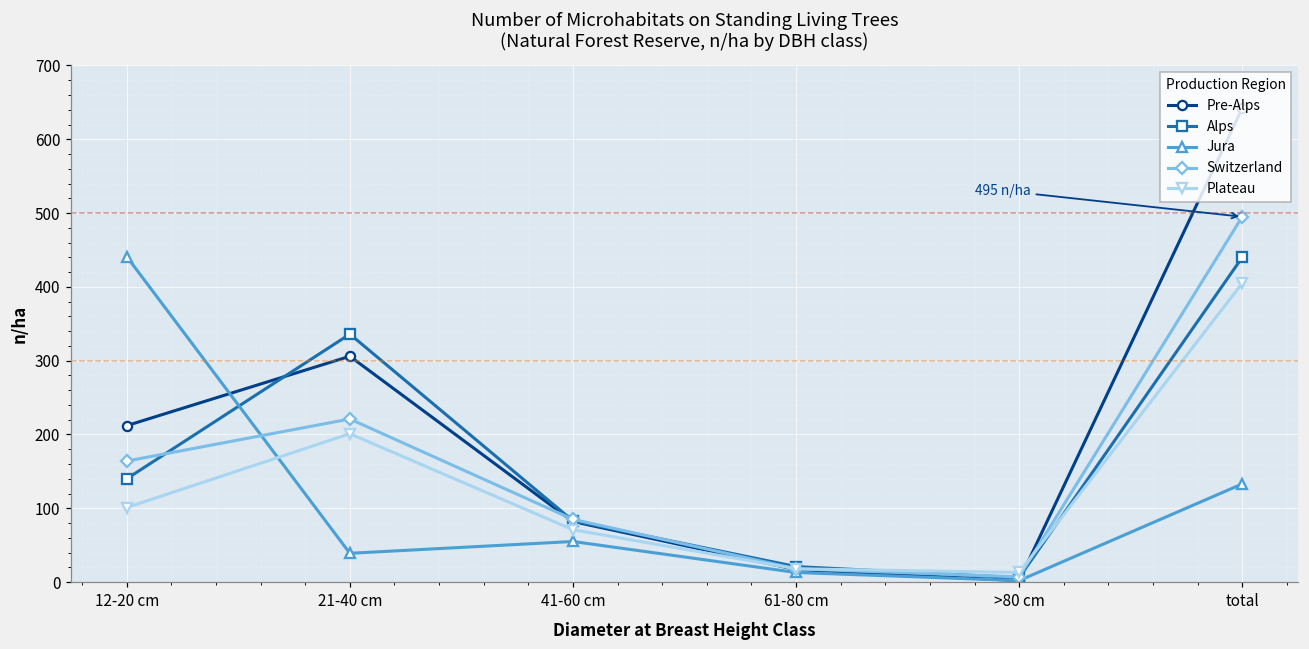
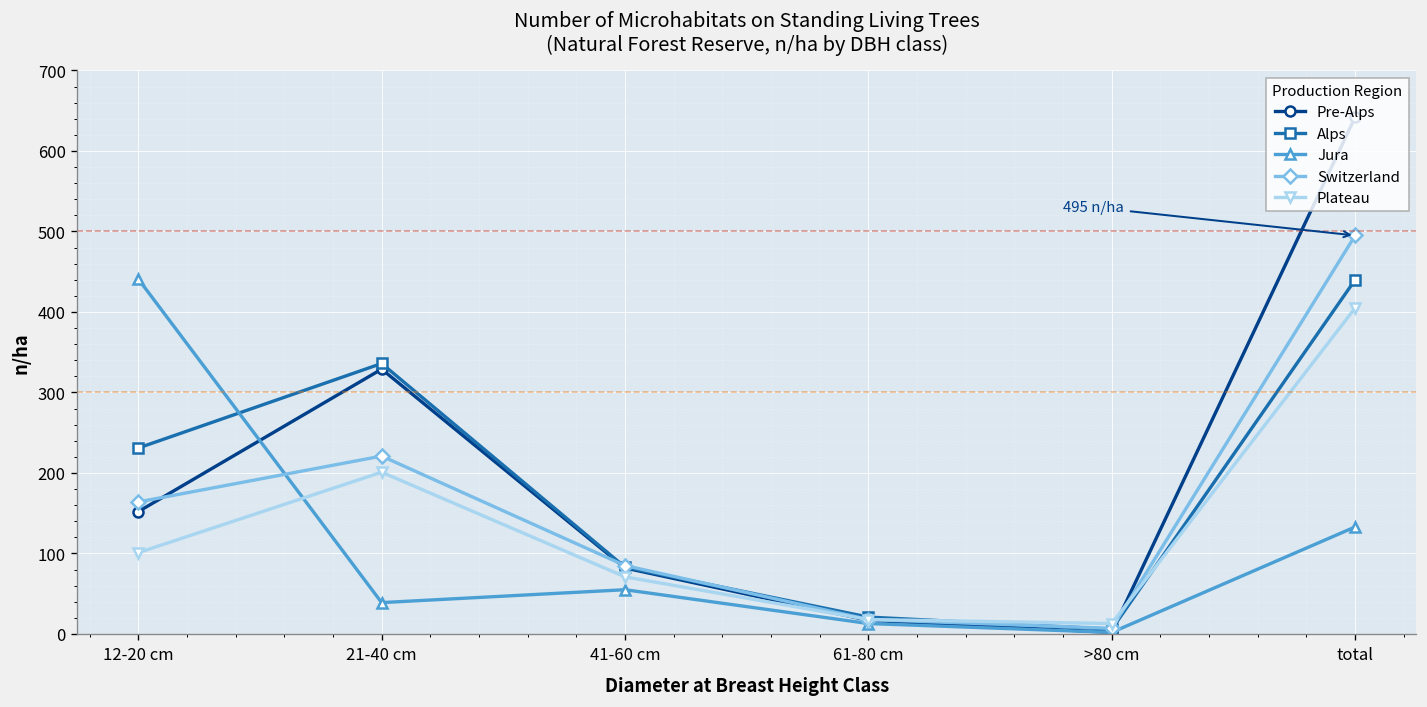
  {
    "Pre-Alps": {
-     "12-20 cm": 210,
-     "21-40 cm": 310
+     "12-20 cm": 150,
+     "21-40 cm": 330
    },
    "Alps": {
-     "12-20 cm": 140,
+     "12-20 cm": 230,
      "21-40 cm": 340,
      "total": 440
    },
    "Jura": {
      "12-20 cm": 440,
      "21-40 cm": 40,
      "41-60 cm": 60,
      "61-80 cm": 10,
      "total": 130
    }
  }
